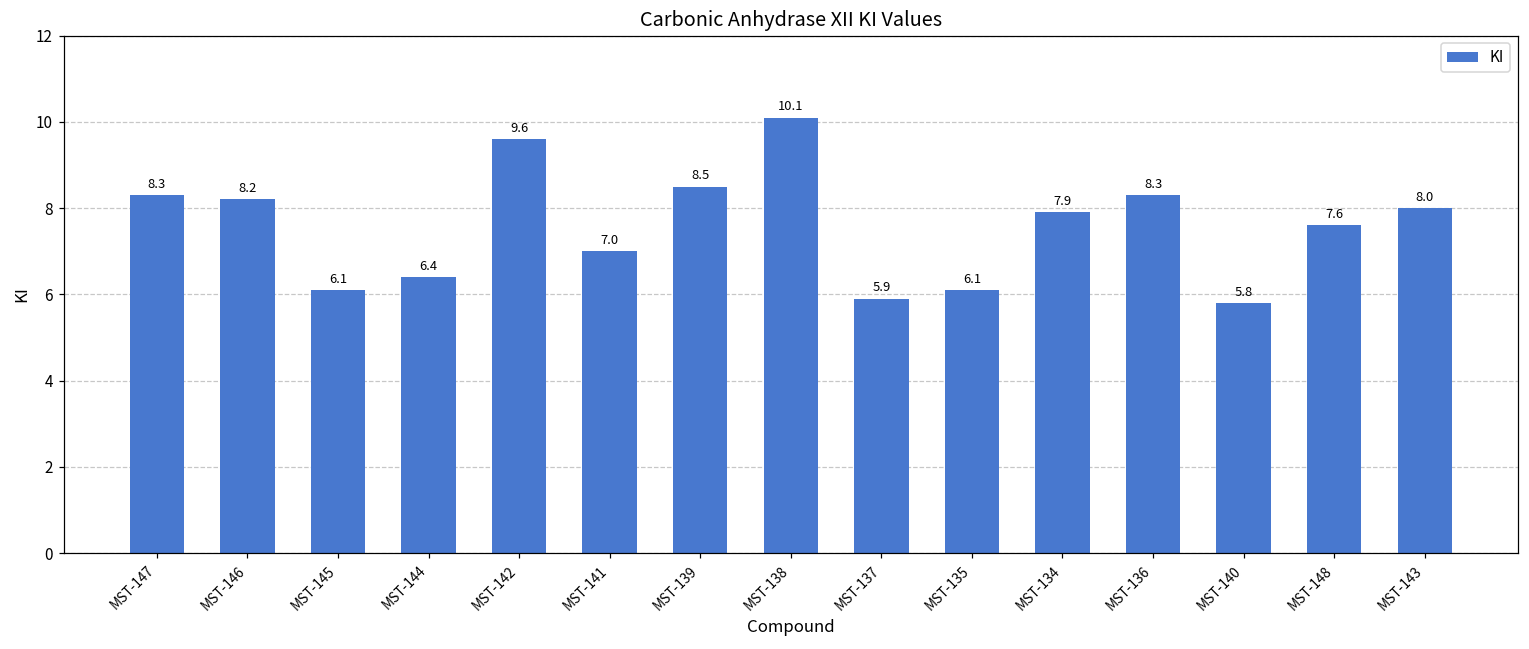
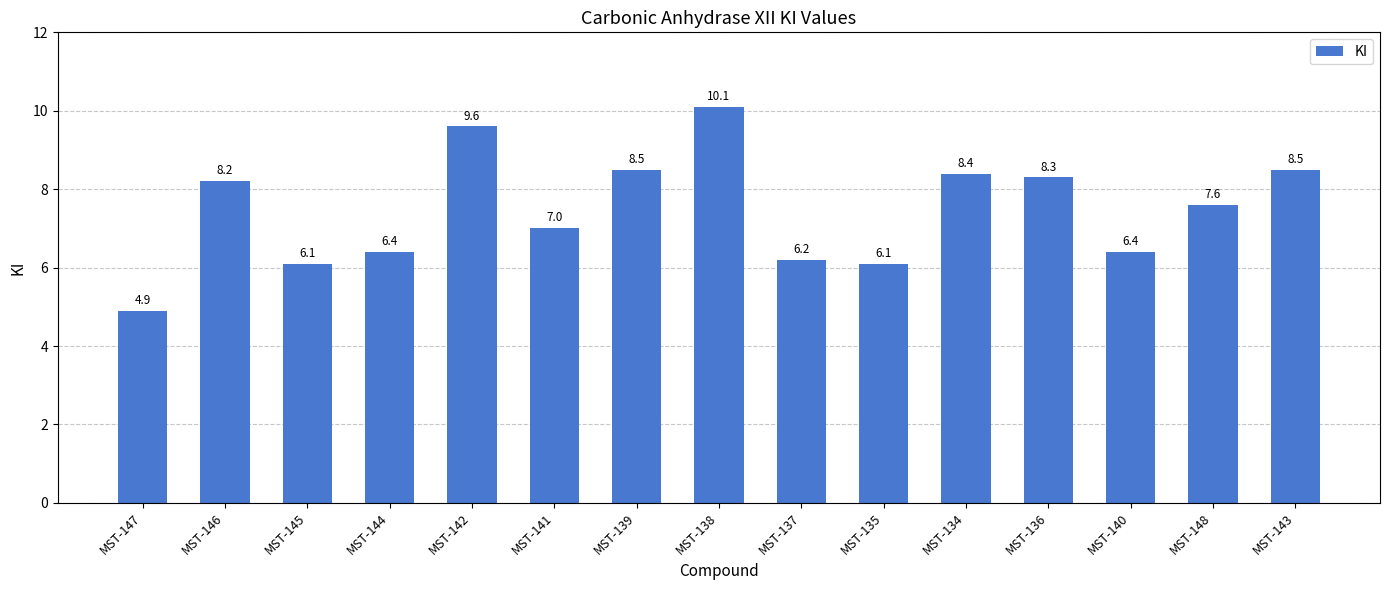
  {
-   "MST-147": 8.3,
+   "MST-147": 4.9,
    "MST-146": 8.2,
    "MST-145": 6.1,
    "MST-144": 6.4,
    "MST-142": 9.6,
    "MST-141": 7.0,
    "MST-139": 8.5,
    "MST-138": 10.1,
-   "MST-137": 5.9,
+   "MST-137": 6.2,
    "MST-135": 6.1,
-   "MST-134": 7.9,
+   "MST-134": 8.4,
    "MST-136": 8.3,
-   "MST-140": 5.8,
+   "MST-140": 6.4,
    "MST-148": 7.6,
-   "MST-143": 8.0
+   "MST-143": 8.5
  }
